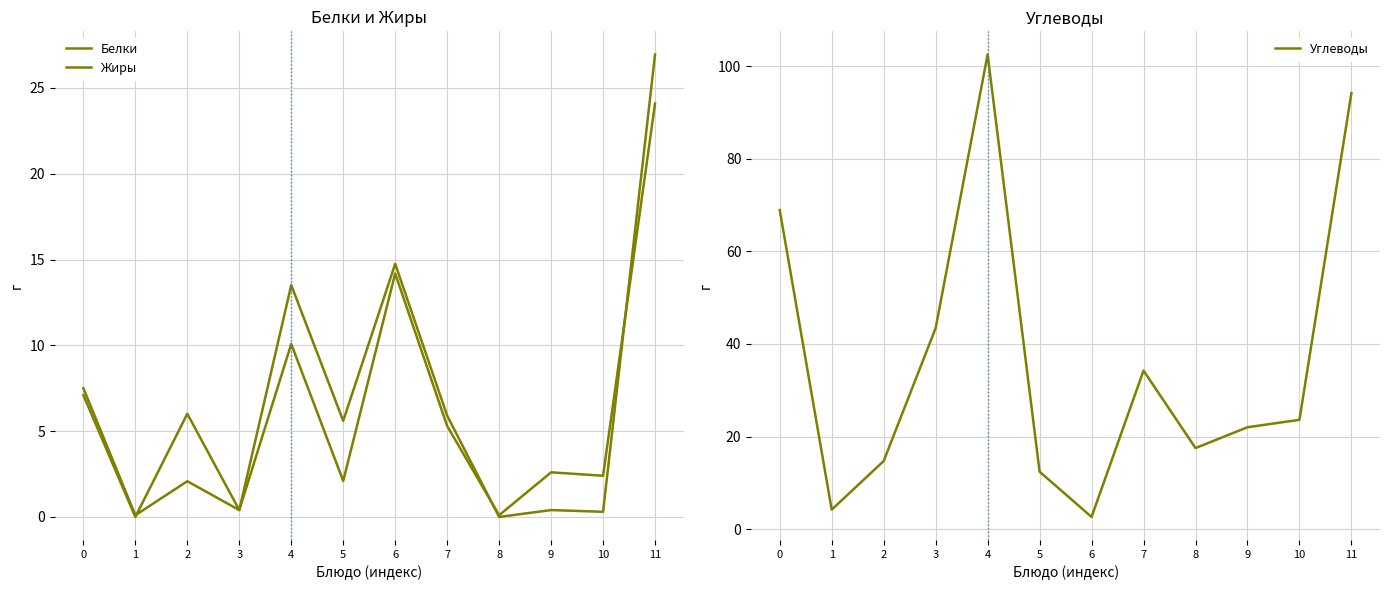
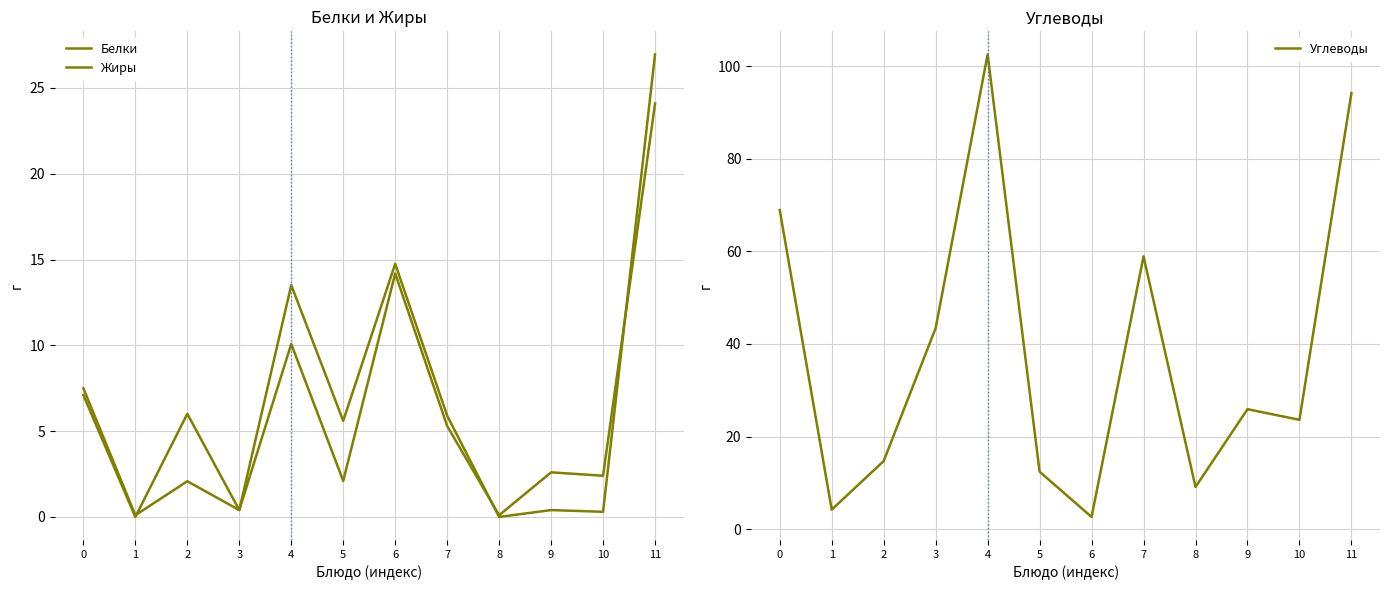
  {
    "Углеводы": {
      "0": 69,
      "1": 4,
      "2": 15,
      "3": 43,
      "4": 103,
      "5": 12,
      "6": 3,
-     "7": 34,
-     "8": 18,
-     "9": 22,
+     "7": 59,
+     "8": 9,
+     "9": 26,
      "10": 24,
      "11": 94
    }
  }
